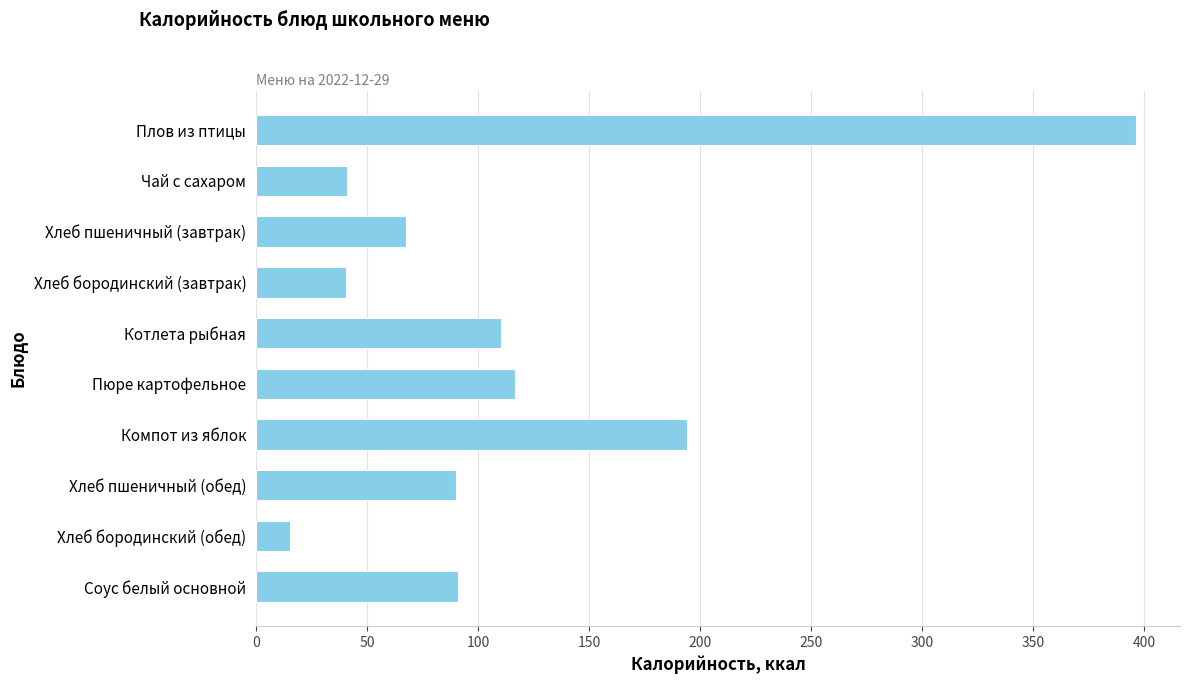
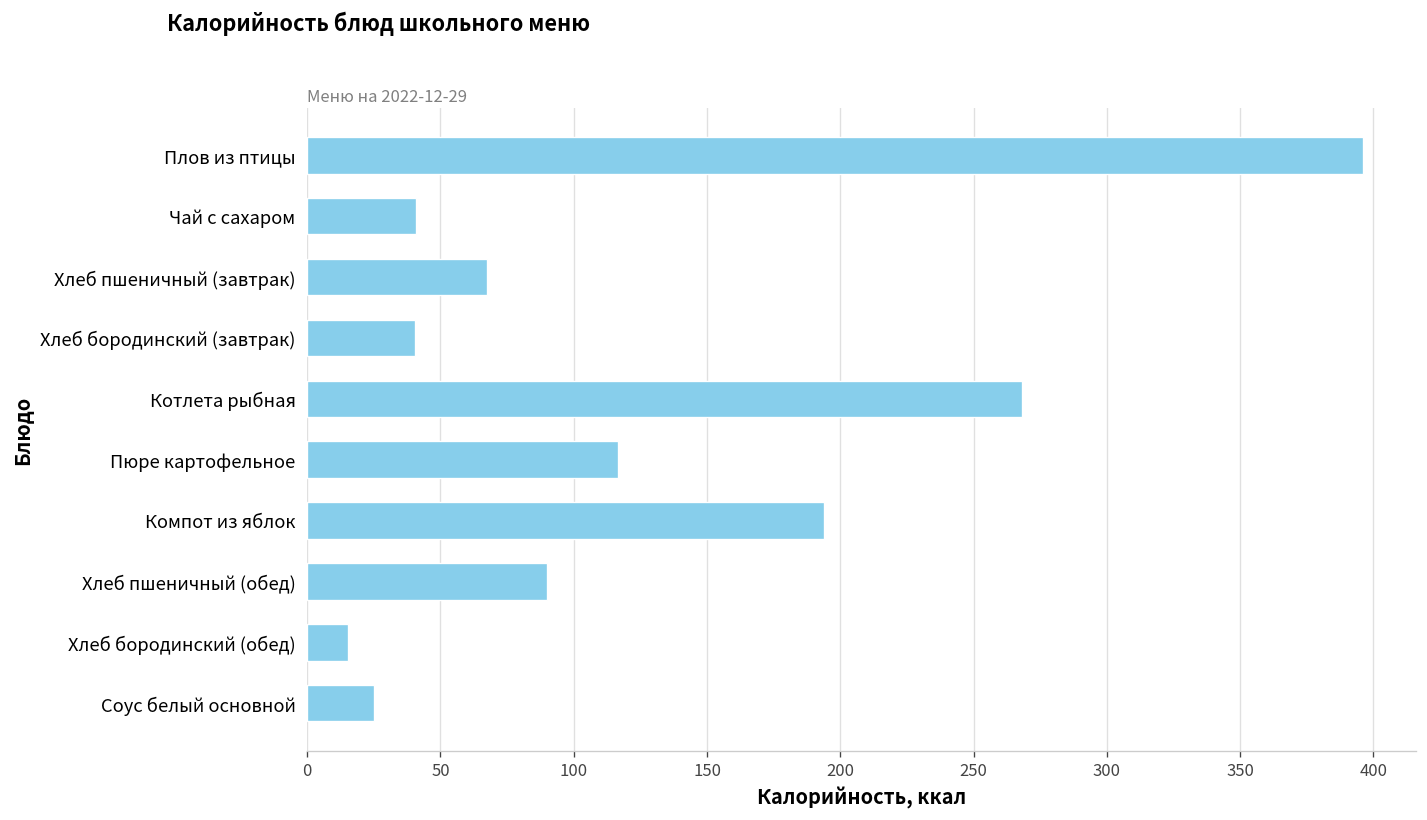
  {
    "Плов из птицы": 396,
    "Чай с сахаром": 41,
    "Хлеб пшеничный (завтрак)": 68,
    "Хлеб бородинский (завтрак)": 40,
-   "Котлета рыбная": 110,
+   "Котлета рыбная": 268,
    "Пюре картофельное": 117,
    "Компот из яблок": 194,
    "Хлеб пшеничный (обед)": 90,
    "Хлеб бородинский (обед)": 15,
-   "Соус белый основной": 91
+   "Соус белый основной": 25
  }
